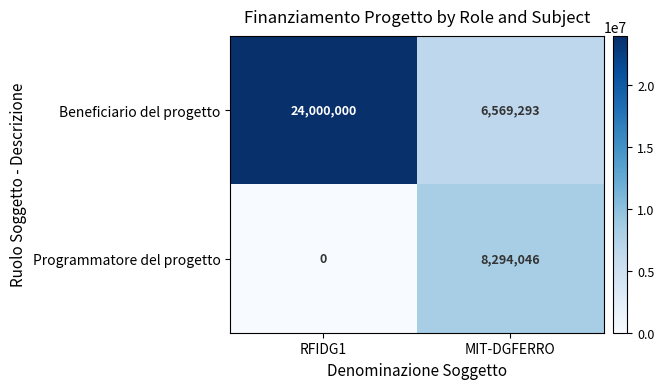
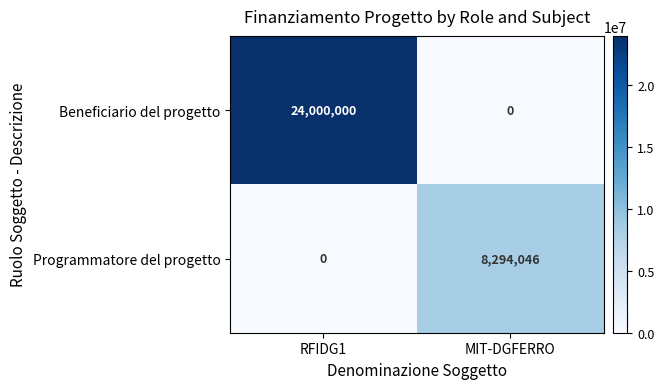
  {
    "Beneficiario del progetto": {
      "RFIDG1": "24,000,000",
-     "MIT-DGFERRO": "6,569,293"
+     "MIT-DGFERRO": "0"
    },
    "Programmatore del progetto": {
      "RFIDG1": "0",
      "MIT-DGFERRO": "8,294,046"
    }
  }
